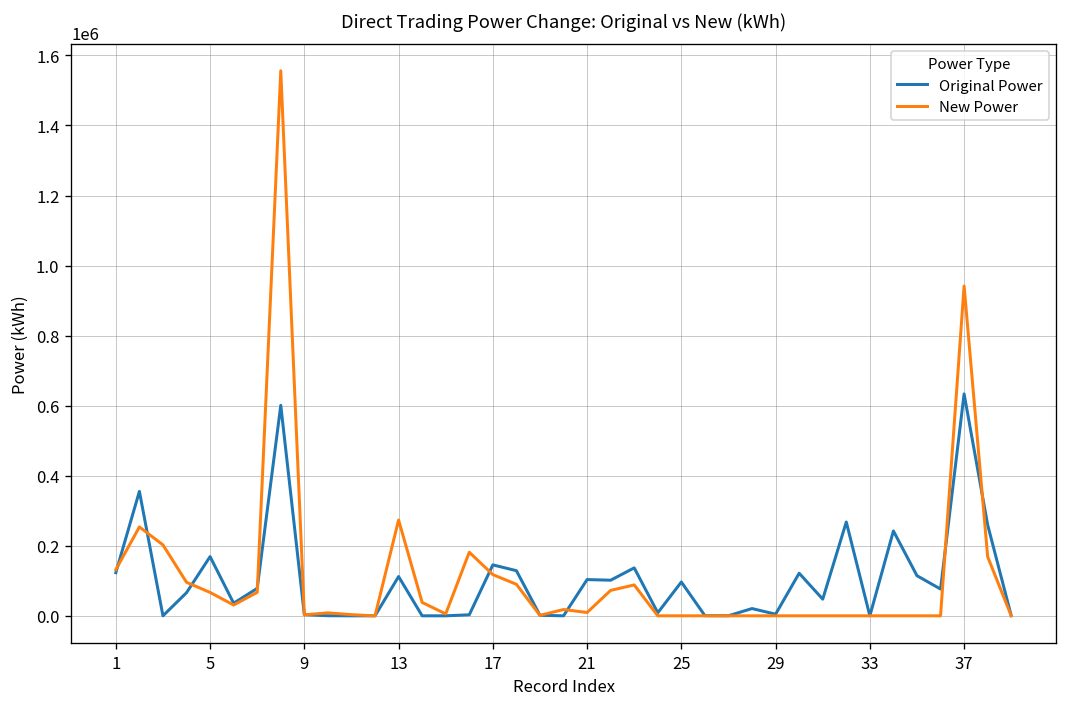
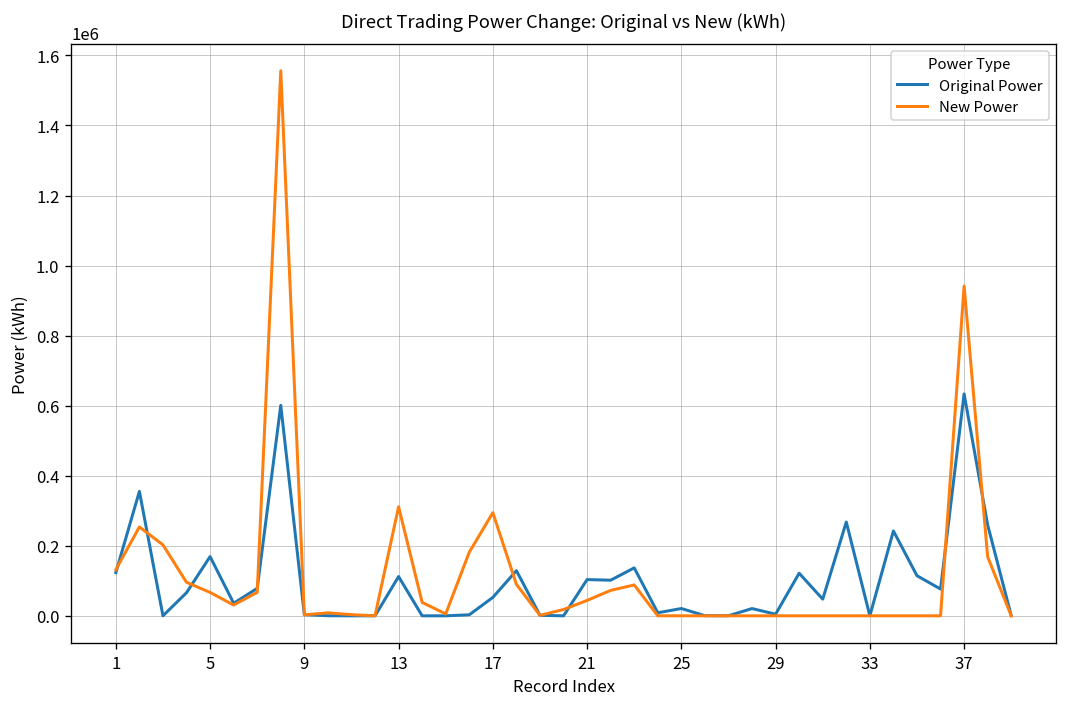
  {
    "Original Power": {
      "5": 170000,
      "13": 110000,
-     "17": 150000,
+     "17": 50000,
      "21": 100000,
-     "25": 100000,
+     "25": 20000,
      "37": 630000
    },
    "New Power": {
      "5": 70000,
-     "13": 270000,
-     "17": 120000,
-     "21": 10000,
+     "13": 310000,
+     "17": 290000,
+     "21": 40000,
      "25": 0,
      "37": 940000
    }
  }
